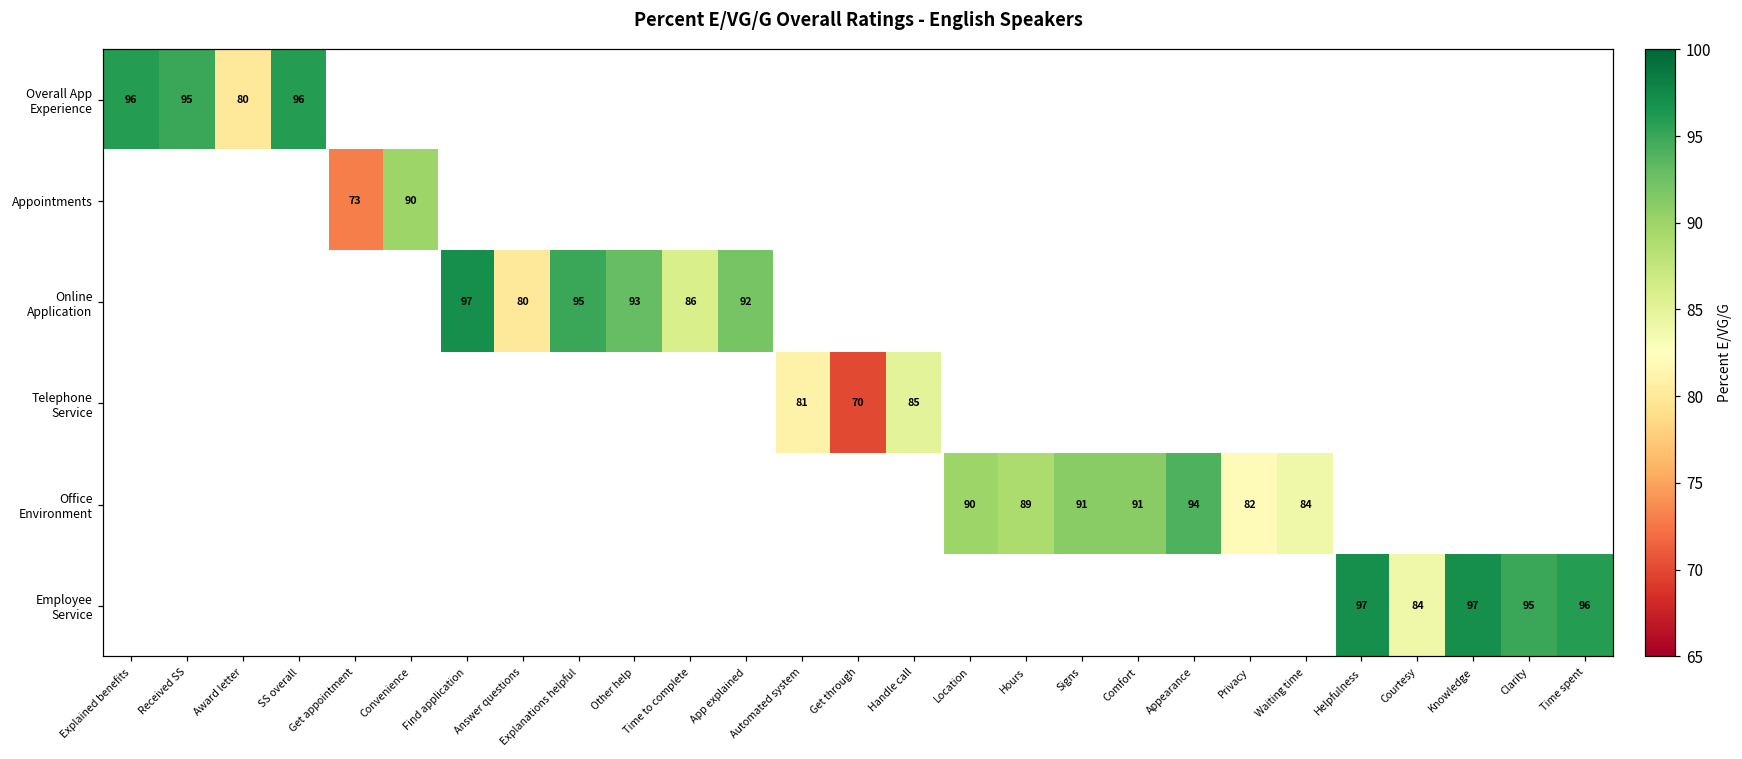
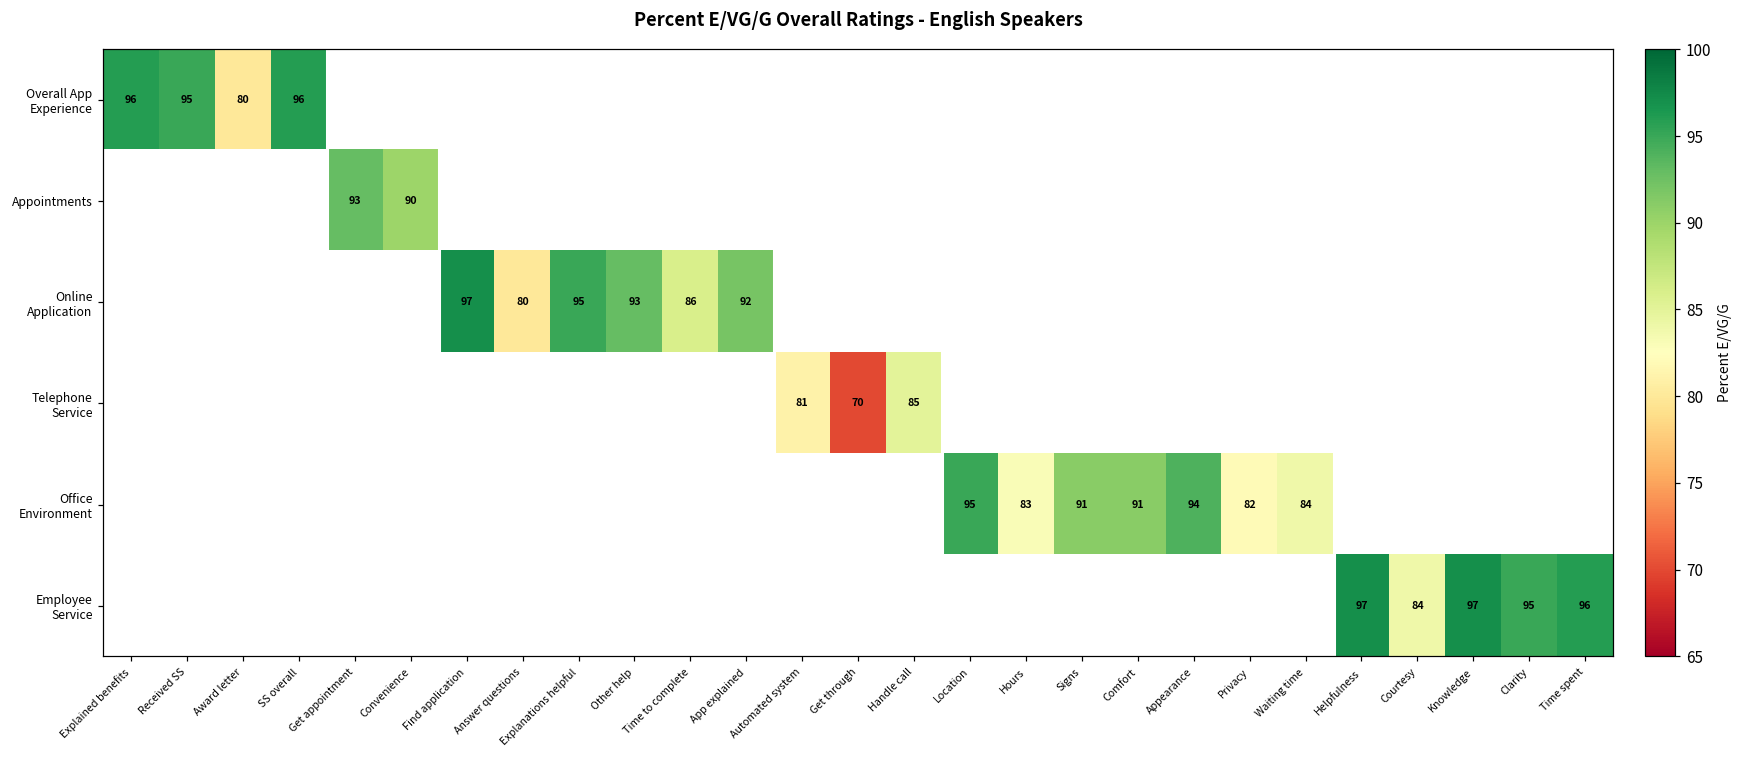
  {
    "Overall App Experience": {
      "Explained benefits": 96,
      "Received SS": 95,
      "Award letter": 80,
      "SS overall": 96
    },
    "Appointments": {
-     "Get appointment": 73,
+     "Get appointment": 93,
      "Convenience": 90
    },
    "Online Application": {
      "Find application": 97,
      "Answer questions": 80,
      "Explanations helpful": 95,
      "Other help": 93,
      "Time to complete": 86,
      "App explained": 92
    },
    "Telephone Service": {
      "Automated system": 81,
      "Get through": 70,
      "Handle call": 85
    },
    "Office Environment": {
-     "Location": 90,
-     "Hours": 89,
+     "Location": 95,
+     "Hours": 83,
      "Signs": 91,
      "Comfort": 91,
      "Appearance": 94,
      "Privacy": 82,
      "Waiting time": 84
    },
    "Employee Service": {
      "Helpfulness": 97,
      "Courtesy": 84,
      "Knowledge": 97,
      "Clarity": 95,
      "Time spent": 96
    }
  }
